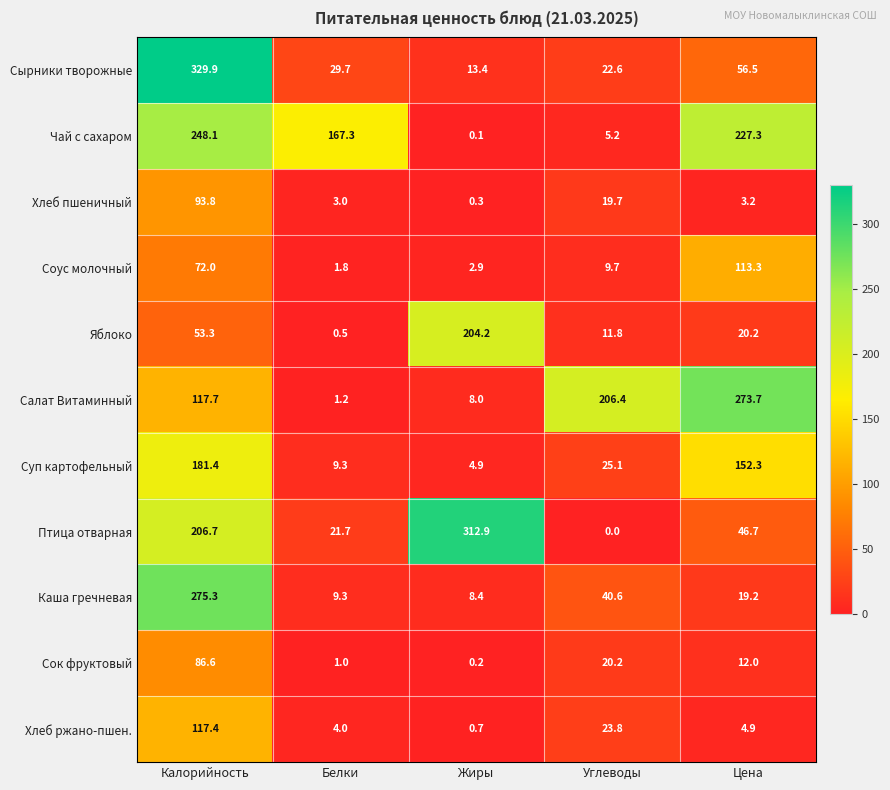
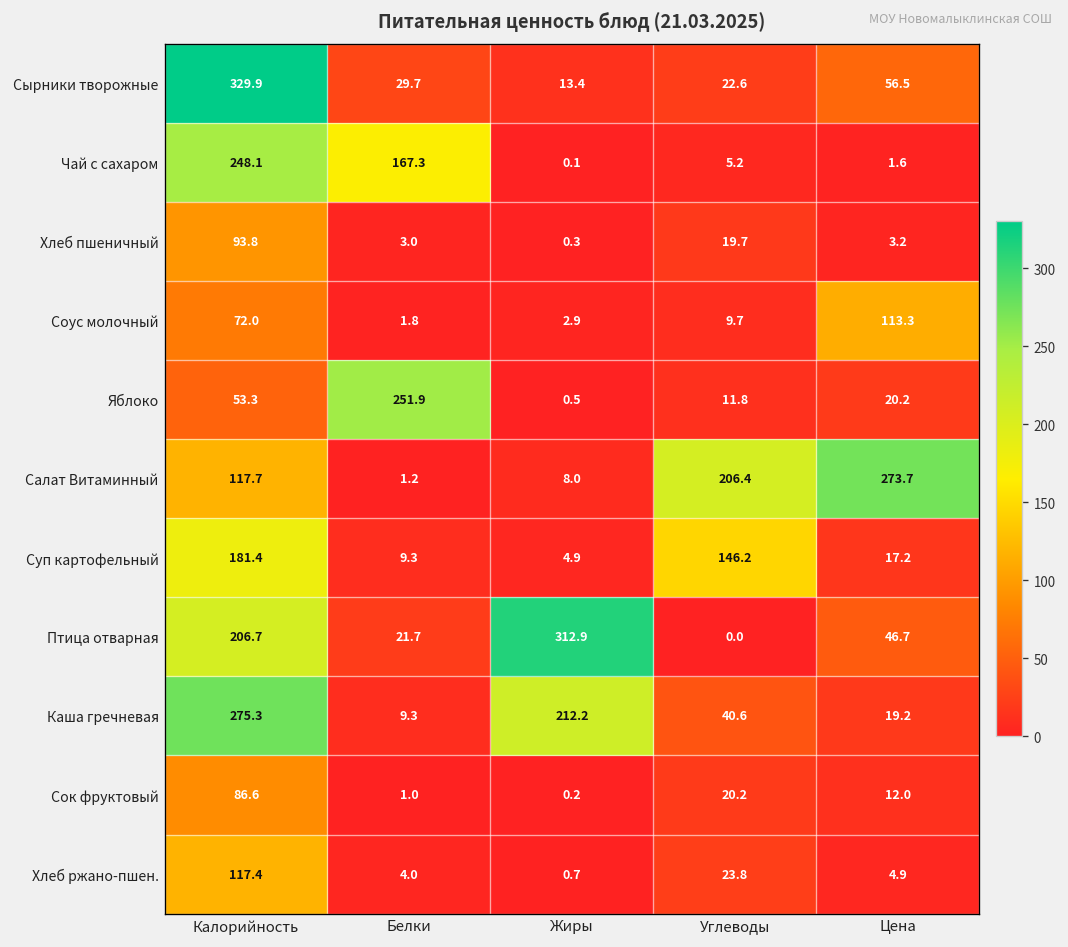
  {
    "Сырники творожные": {
      "Калорийность": 329.9,
      "Белки": 29.7,
      "Жиры": 13.4,
      "Углеводы": 22.6,
      "Цена": 56.5
    },
    "Чай с сахаром": {
      "Калорийность": 248.1,
      "Белки": 167.3,
      "Жиры": 0.1,
      "Углеводы": 5.2,
-     "Цена": 227.3
+     "Цена": 1.6
    },
    "Хлеб пшеничный": {
      "Калорийность": 93.8,
      "Белки": 3.0,
      "Жиры": 0.3,
      "Углеводы": 19.7,
      "Цена": 3.2
    },
    "Соус молочный": {
      "Калорийность": 72.0,
      "Белки": 1.8,
      "Жиры": 2.9,
      "Углеводы": 9.7,
      "Цена": 113.3
    },
    "Яблоко": {
      "Калорийность": 53.3,
-     "Белки": 0.5,
-     "Жиры": 204.2,
+     "Белки": 251.9,
+     "Жиры": 0.5,
      "Углеводы": 11.8,
      "Цена": 20.2
    },
    "Салат Витаминный": {
      "Калорийность": 117.7,
      "Белки": 1.2,
      "Жиры": 8.0,
      "Углеводы": 206.4,
      "Цена": 273.7
    },
    "Суп картофельный": {
      "Калорийность": 181.4,
      "Белки": 9.3,
      "Жиры": 4.9,
-     "Углеводы": 25.1,
-     "Цена": 152.3
+     "Углеводы": 146.2,
+     "Цена": 17.2
    },
    "Птица отварная": {
      "Калорийность": 206.7,
      "Белки": 21.7,
      "Жиры": 312.9,
      "Углеводы": 0.0,
      "Цена": 46.7
    },
    "Каша гречневая": {
      "Калорийность": 275.3,
      "Белки": 9.3,
-     "Жиры": 8.4,
+     "Жиры": 212.2,
      "Углеводы": 40.6,
      "Цена": 19.2
    },
    "Сок фруктовый": {
      "Калорийность": 86.6,
      "Белки": 1.0,
      "Жиры": 0.2,
      "Углеводы": 20.2,
      "Цена": 12.0
    },
    "Хлеб ржано-пшен.": {
      "Калорийность": 117.4,
      "Белки": 4.0,
      "Жиры": 0.7,
      "Углеводы": 23.8,
      "Цена": 4.9
    }
  }
